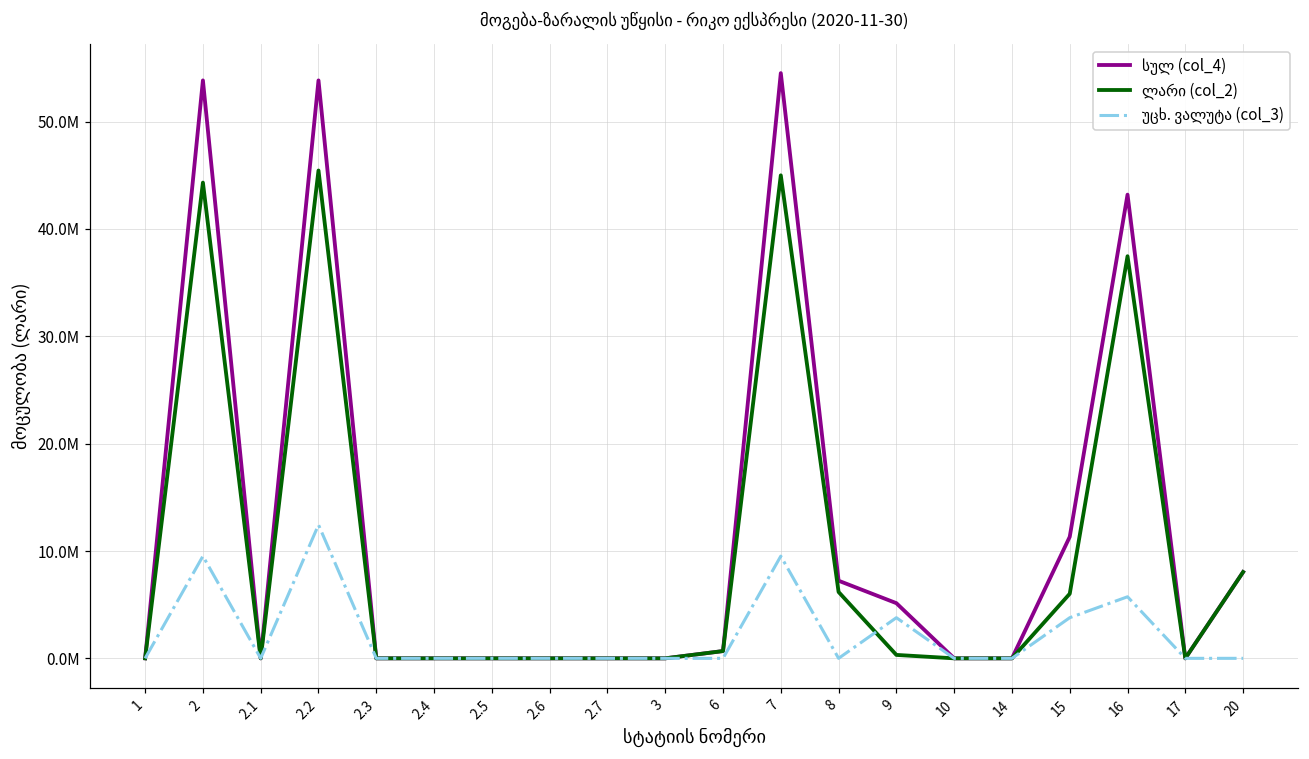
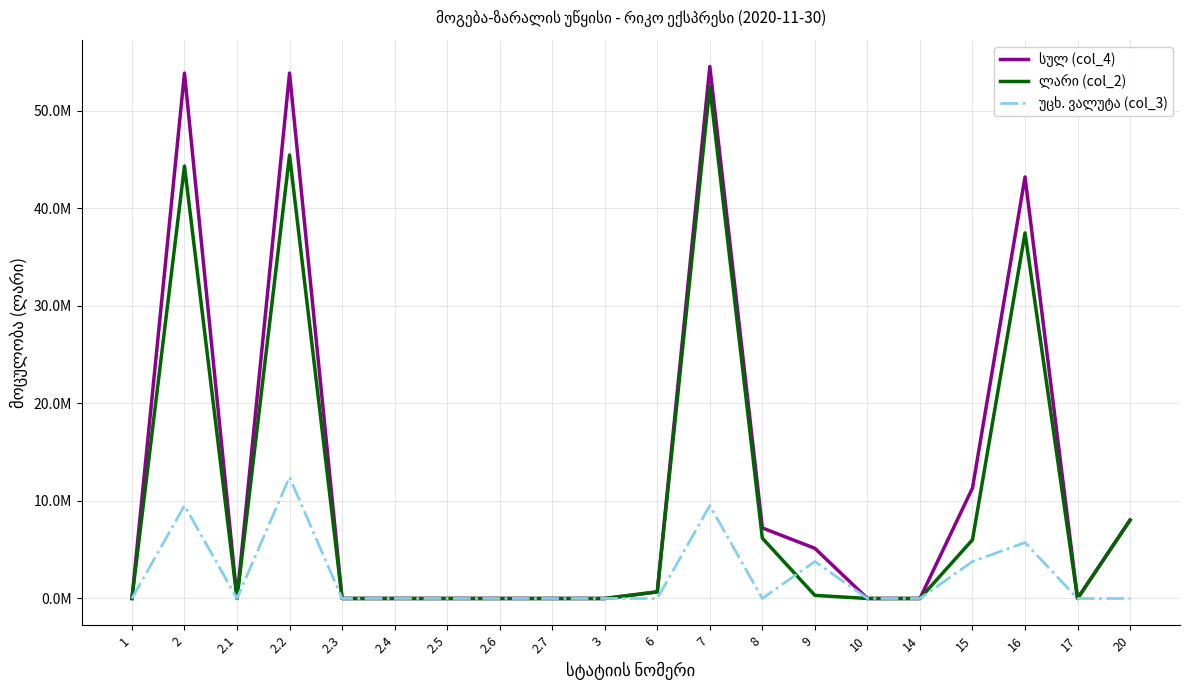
  {
    "სულ (col_4)": {
      "2": 54000000,
      "2.2": 54000000,
      "7": 55000000,
      "8": 7000000,
      "9": 5000000,
      "15": 11000000,
      "16": 43000000
    },
    "ლარი (col_2)": {
      "2": 44000000,
      "2.2": 45000000,
-     "7": 45000000,
+     "7": 52000000,
      "8": 6000000,
      "9": 0,
      "15": 6000000,
      "16": 37000000
    },
    "უცხ. ვალუტა (col_3)": {
      "2": 10000000,
      "2.2": 12000000,
      "6": 0,
      "7": 10000000,
      "8": 0,
      "9": 4000000,
      "15": 4000000,
      "16": 6000000,
      "20": 0
    }
  }
